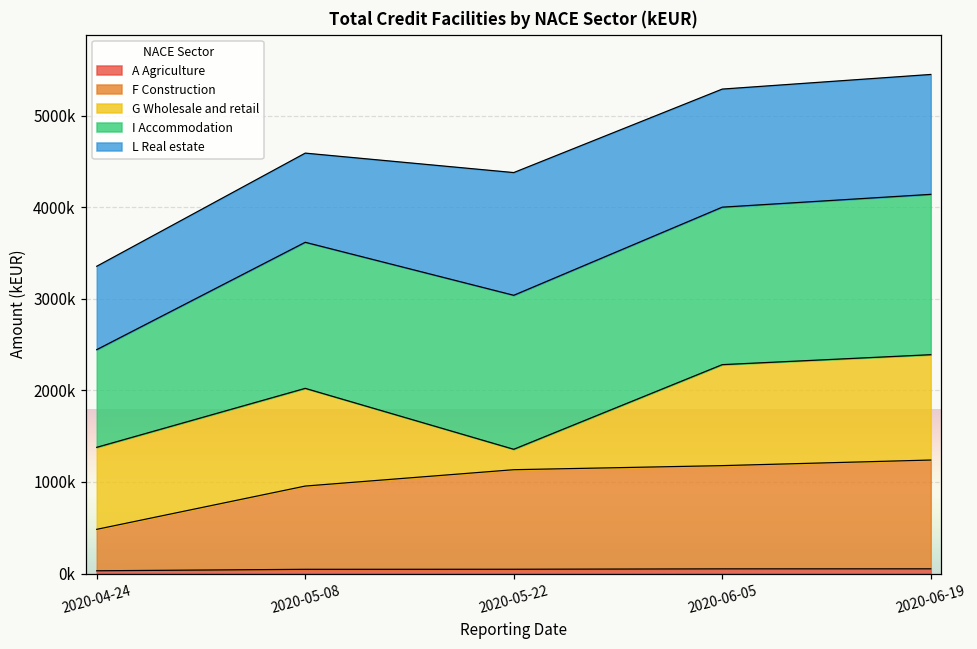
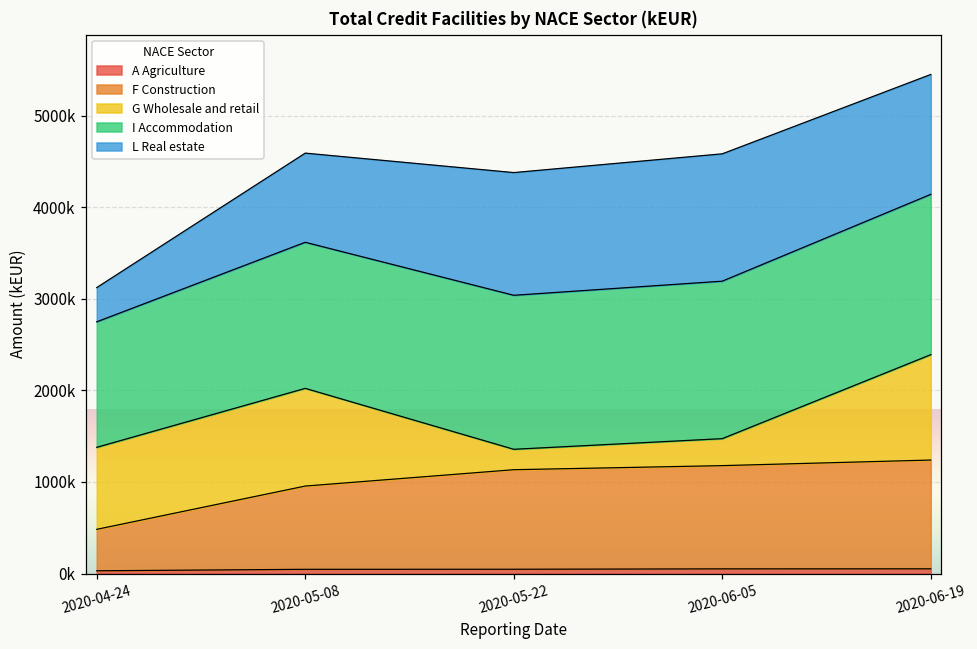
  {
    "G Wholesale and retail": {
      "2020-04-24": 900000,
      "2020-05-08": 1100000,
      "2020-05-22": 200000,
-     "2020-06-05": 1100000,
+     "2020-06-05": 300000,
      "2020-06-19": 1200000
    },
    "I Accommodation": {
-     "2020-04-24": 1100000,
+     "2020-04-24": 1400000,
      "2020-05-08": 1600000,
      "2020-05-22": 1700000,
      "2020-06-05": 1700000,
      "2020-06-19": 1800000
    },
    "L Real estate": {
-     "2020-04-24": 900000,
+     "2020-04-24": 400000,
      "2020-05-08": 1000000,
      "2020-05-22": 1300000,
-     "2020-06-05": 1300000,
+     "2020-06-05": 1400000,
      "2020-06-19": 1300000
    }
  }
